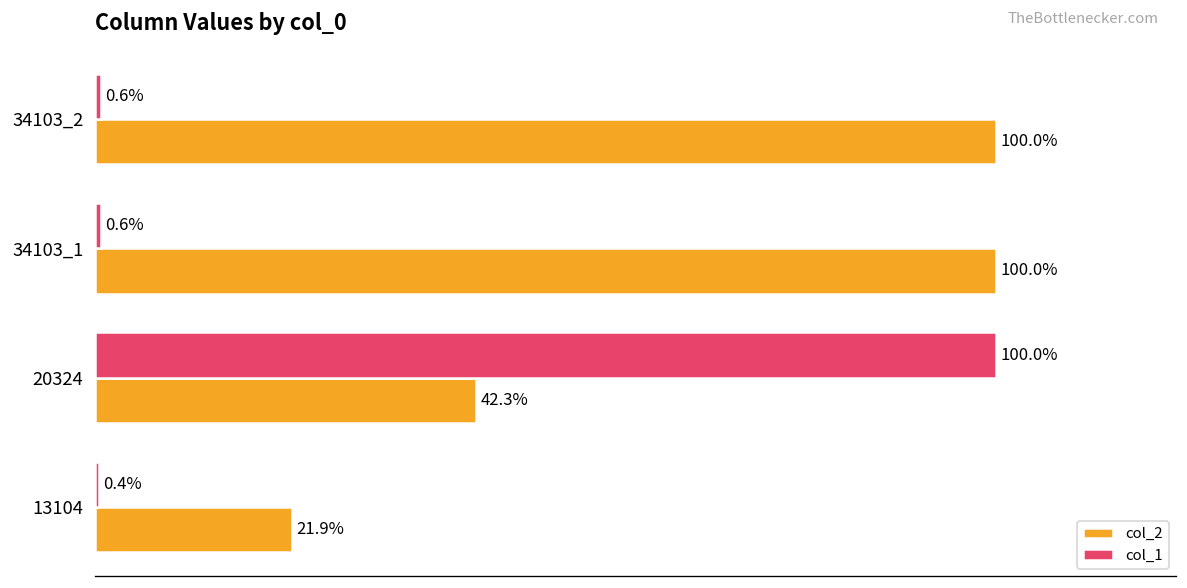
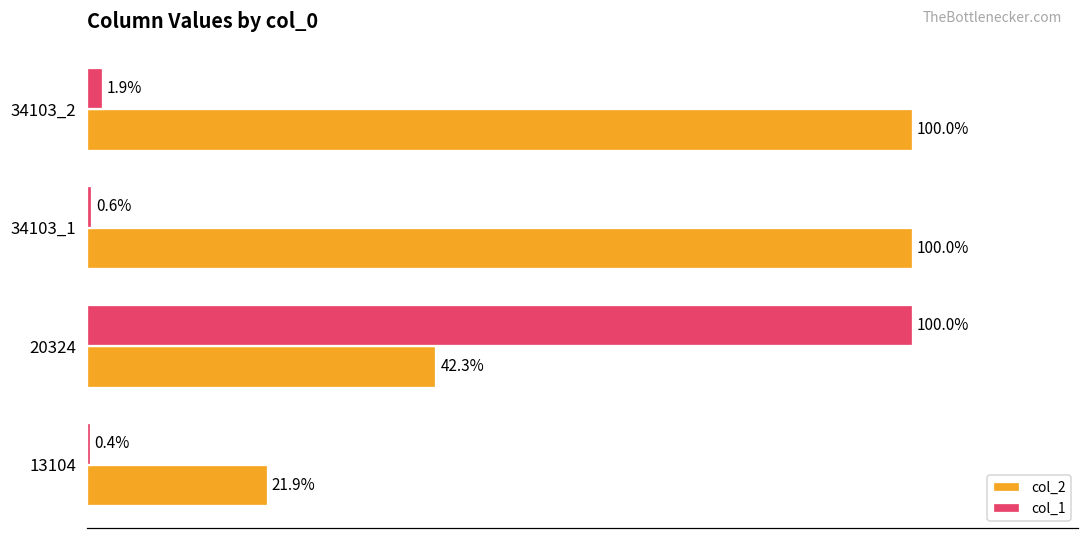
  {
    "col_2": {
      "34103_2": "100.0%",
      "34103_1": "100.0%",
      "20324": "42.3%",
      "13104": "21.9%"
    },
    "col_1": {
-     "34103_2": "0.6%",
+     "34103_2": "1.9%",
      "34103_1": "0.6%",
      "20324": "100.0%",
      "13104": "0.4%"
    }
  }
